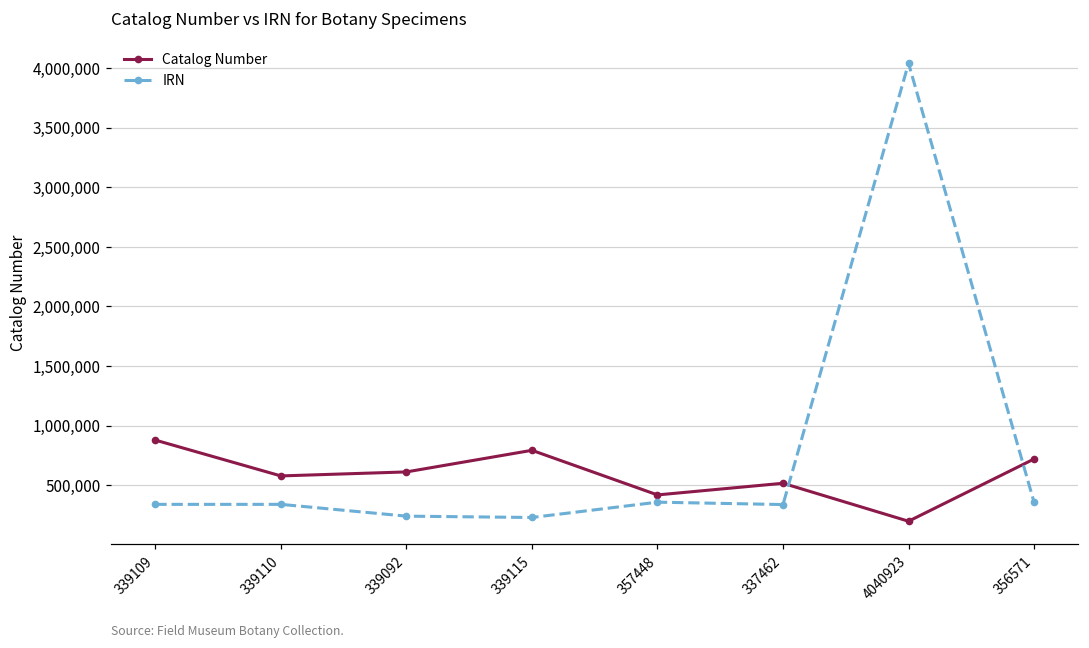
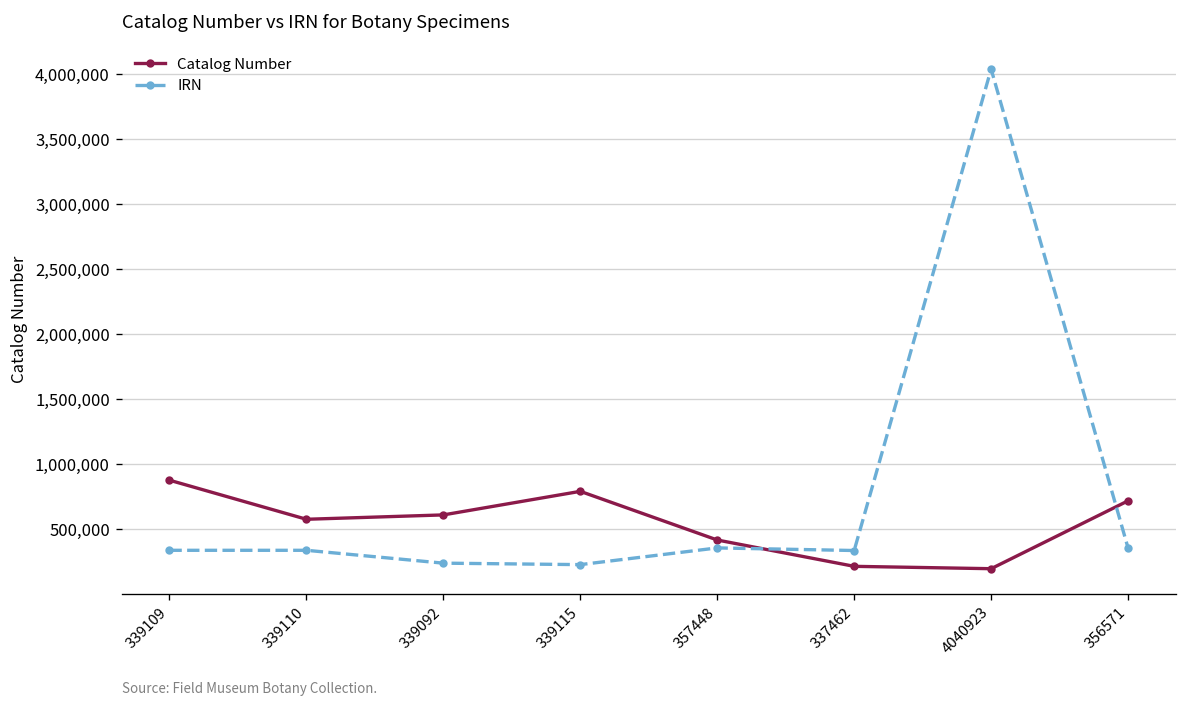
  {
    "Catalog Number": {
      "339109": "880,000",
      "339110": "580,000",
      "339092": "610,000",
      "339115": "790,000",
      "357448": "420,000",
-     "337462": "520,000",
+     "337462": "220,000",
      "4040923": "200,000",
      "356571": "720,000"
    },
    "IRN": {
      "339109": "340,000",
      "339110": "340,000",
      "339092": "240,000",
      "339115": "230,000",
      "357448": "360,000",
      "337462": "340,000",
      "4040923": "4,040,000",
      "356571": "360,000"
    }
  }
